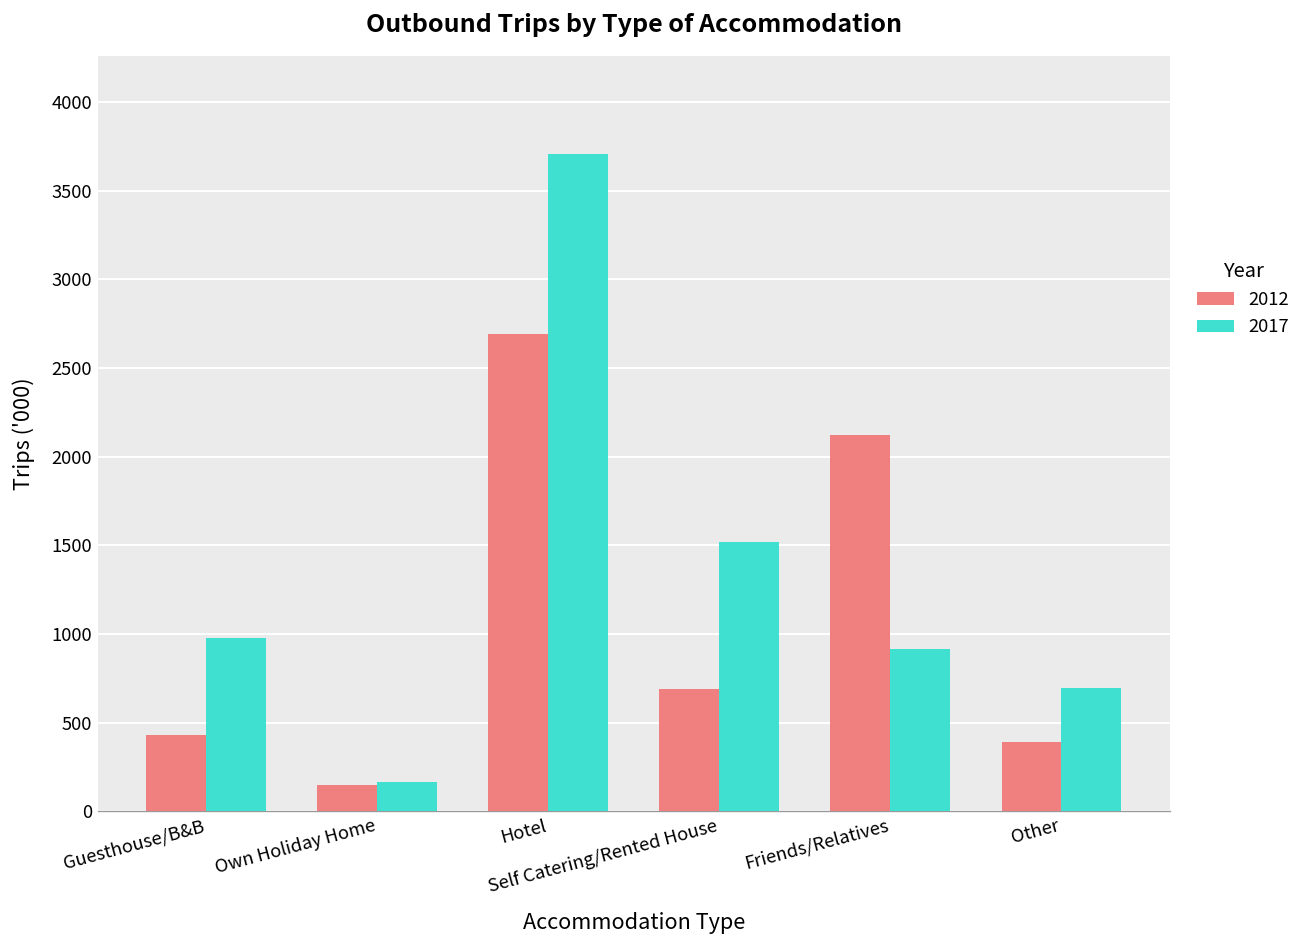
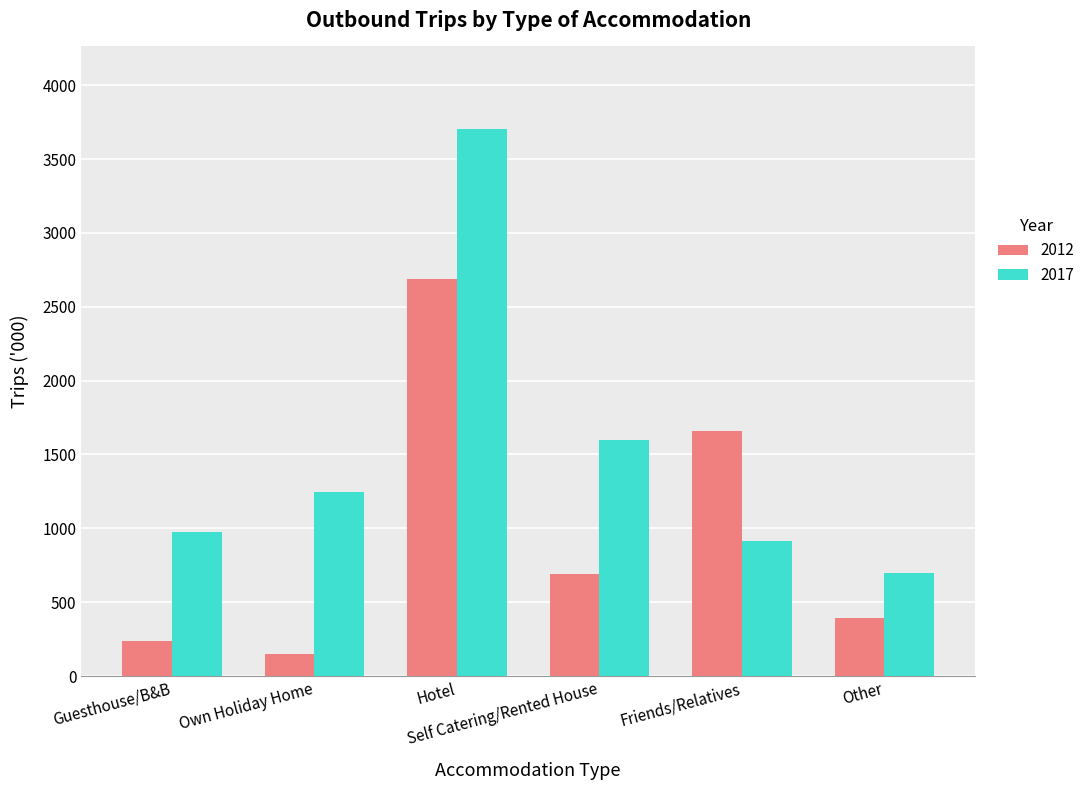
  {
    "2012": {
-     "Guesthouse/B&B": 430,
+     "Guesthouse/B&B": 230,
      "Own Holiday Home": 150,
      "Hotel": 2690,
      "Self Catering/Rented House": 690,
-     "Friends/Relatives": 2120,
+     "Friends/Relatives": 1660,
      "Other": 390
    },
    "2017": {
      "Guesthouse/B&B": 980,
-     "Own Holiday Home": 170,
+     "Own Holiday Home": 1250,
      "Hotel": 3710,
-     "Self Catering/Rented House": 1520,
+     "Self Catering/Rented House": 1600,
      "Friends/Relatives": 920,
      "Other": 700
    }
  }
